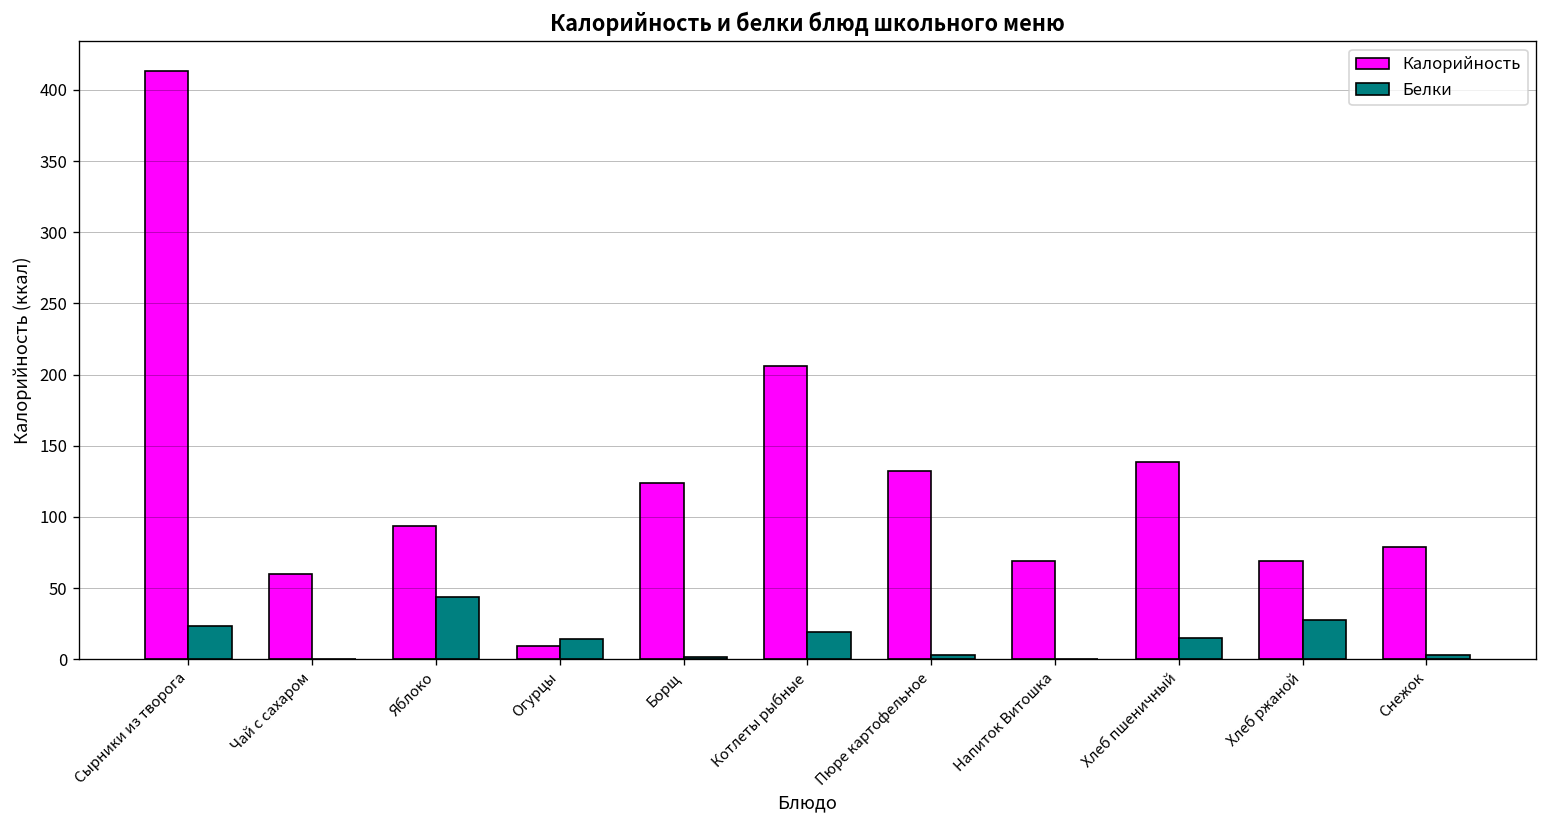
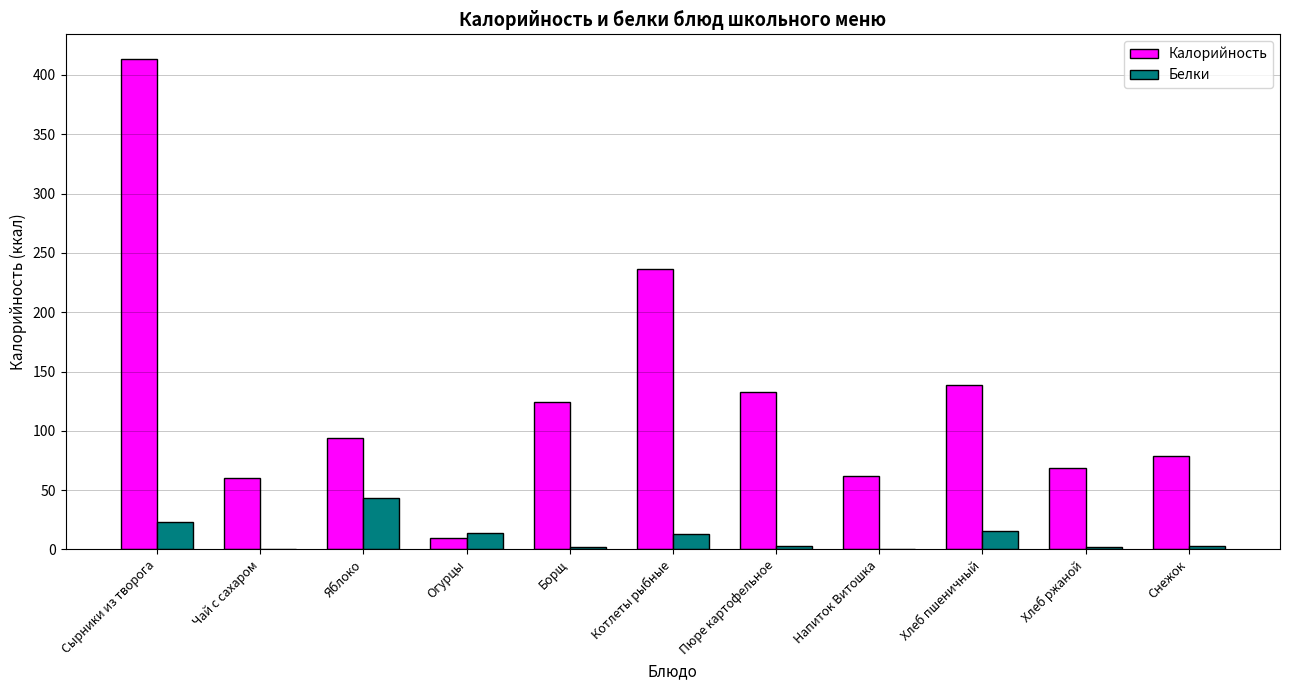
  {
    "Калорийность": {
      "Сырники из творога": 414,
      "Чай с сахаром": 60,
      "Яблоко": 94,
      "Огурцы": 10,
      "Борщ": 124,
-     "Котлеты рыбные": 206,
+     "Котлеты рыбные": 237,
      "Пюре картофельное": 133,
-     "Напиток Витошка": 69,
+     "Напиток Витошка": 62,
      "Хлеб пшеничный": 138,
      "Хлеб ржаной": 69,
      "Снежок": 79
    },
    "Белки": {
      "Сырники из творога": 23,
      "Яблоко": 44,
      "Огурцы": 14,
-     "Котлеты рыбные": 20,
+     "Котлеты рыбные": 13,
      "Пюре картофельное": 3,
      "Хлеб пшеничный": 15,
-     "Хлеб ржаной": 28,
+     "Хлеб ржаной": 2,
      "Снежок": 3
    }
  }
